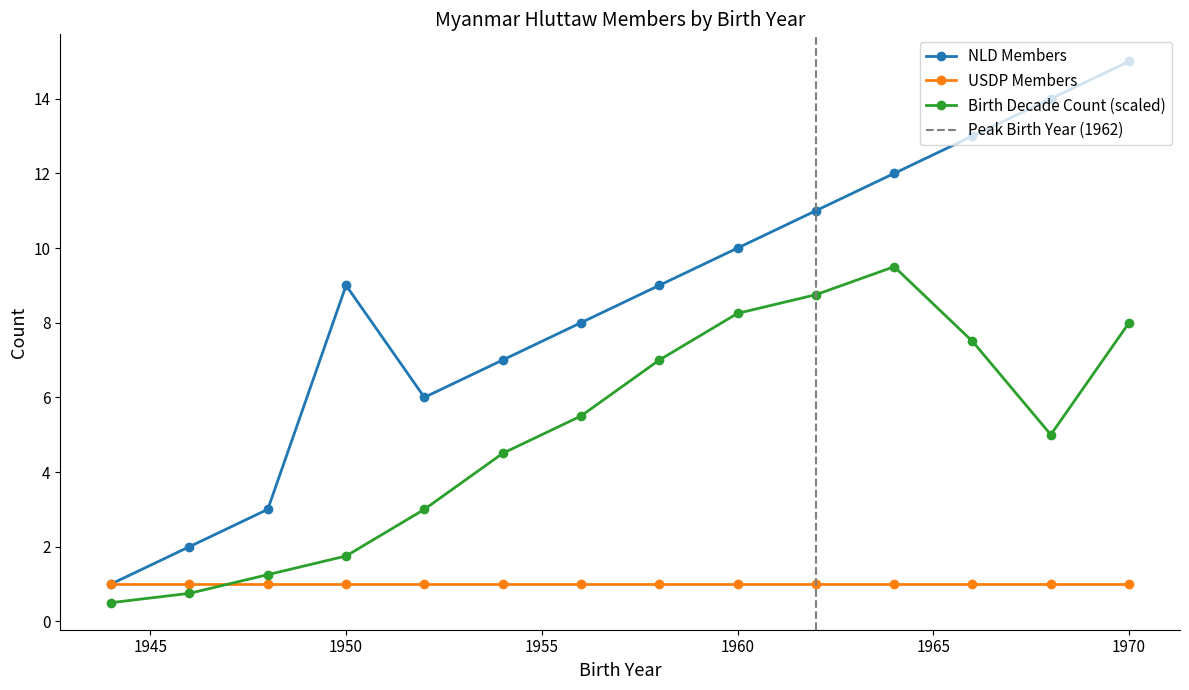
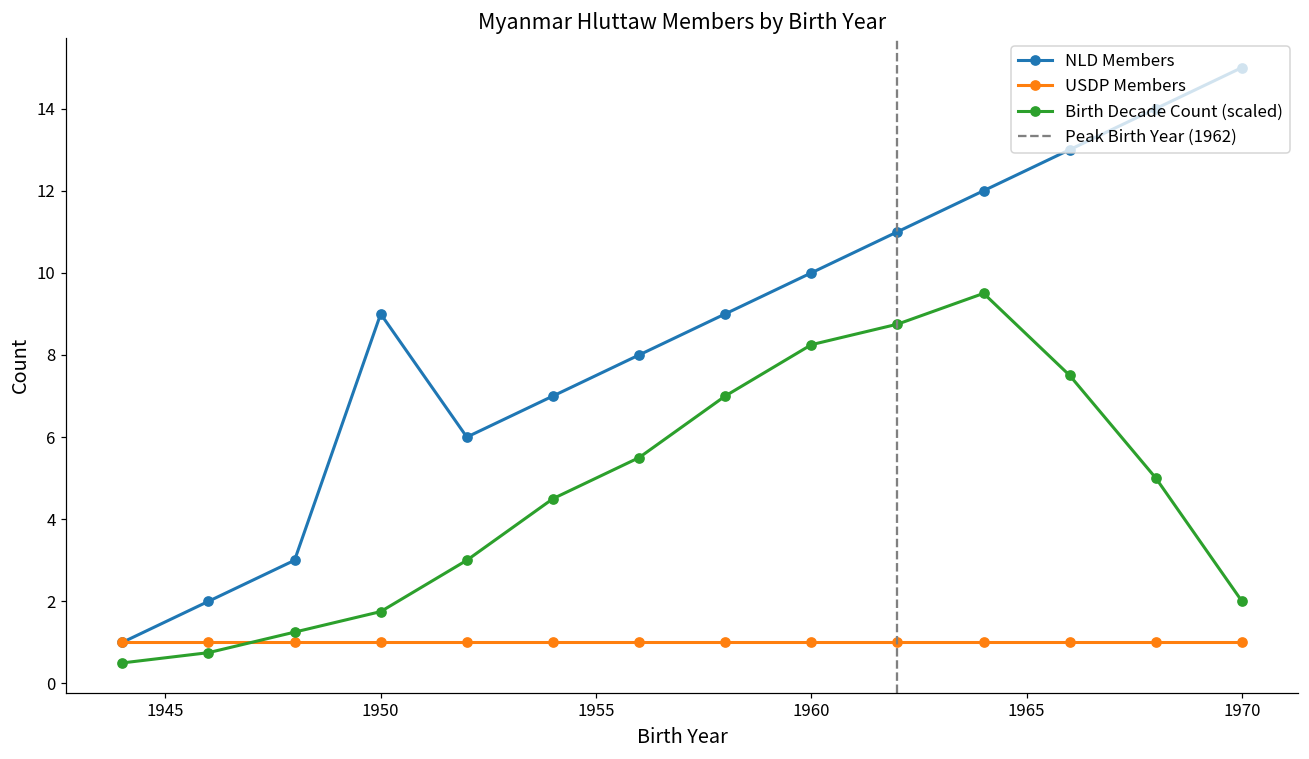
  {
    "NLD Members": {
      "1950": 9.0,
      "1960": 10.0
    },
    "USDP Members": {
      "1950": 1.0,
      "1960": 1.0,
      "1970": 1.0
    },
    "Birth Decade Count (scaled)": {
      "1950": 1.8,
      "1960": 8.3,
-     "1970": 8.0
+     "1970": 2.0
    }
  }
